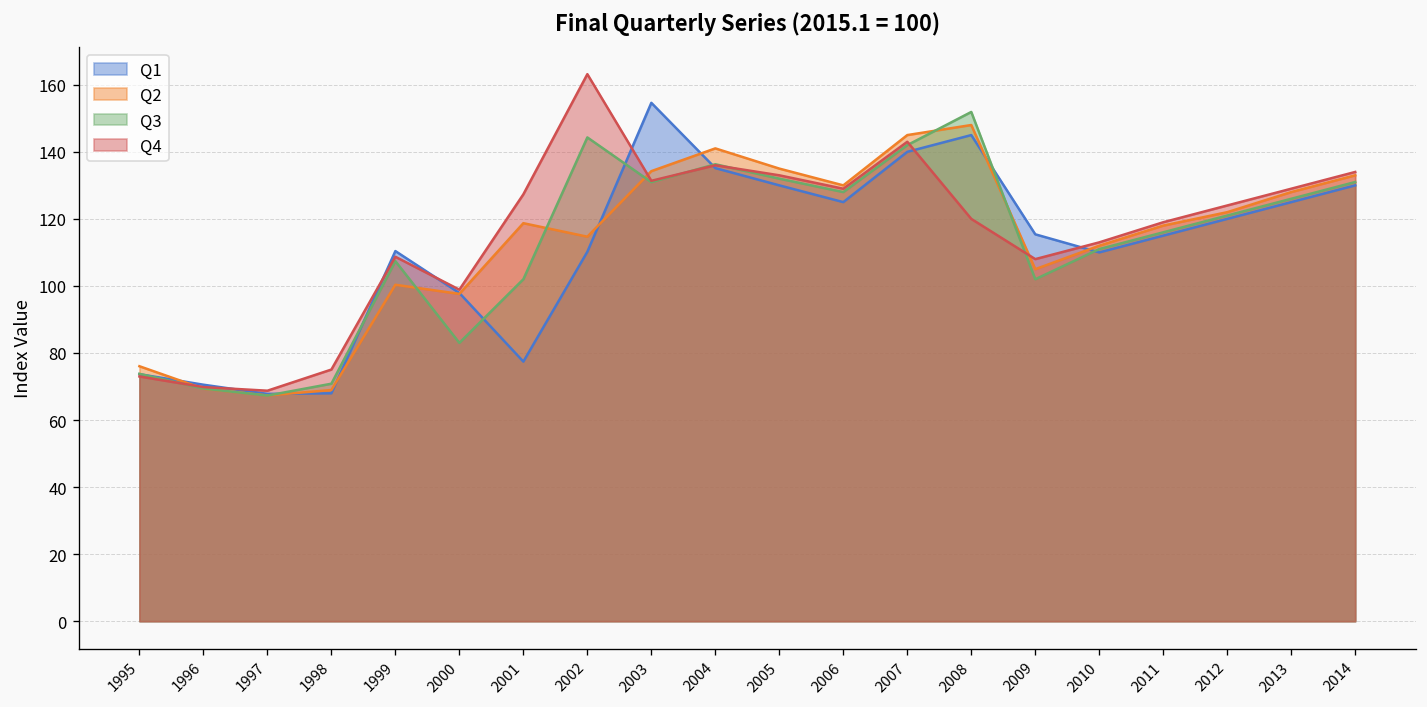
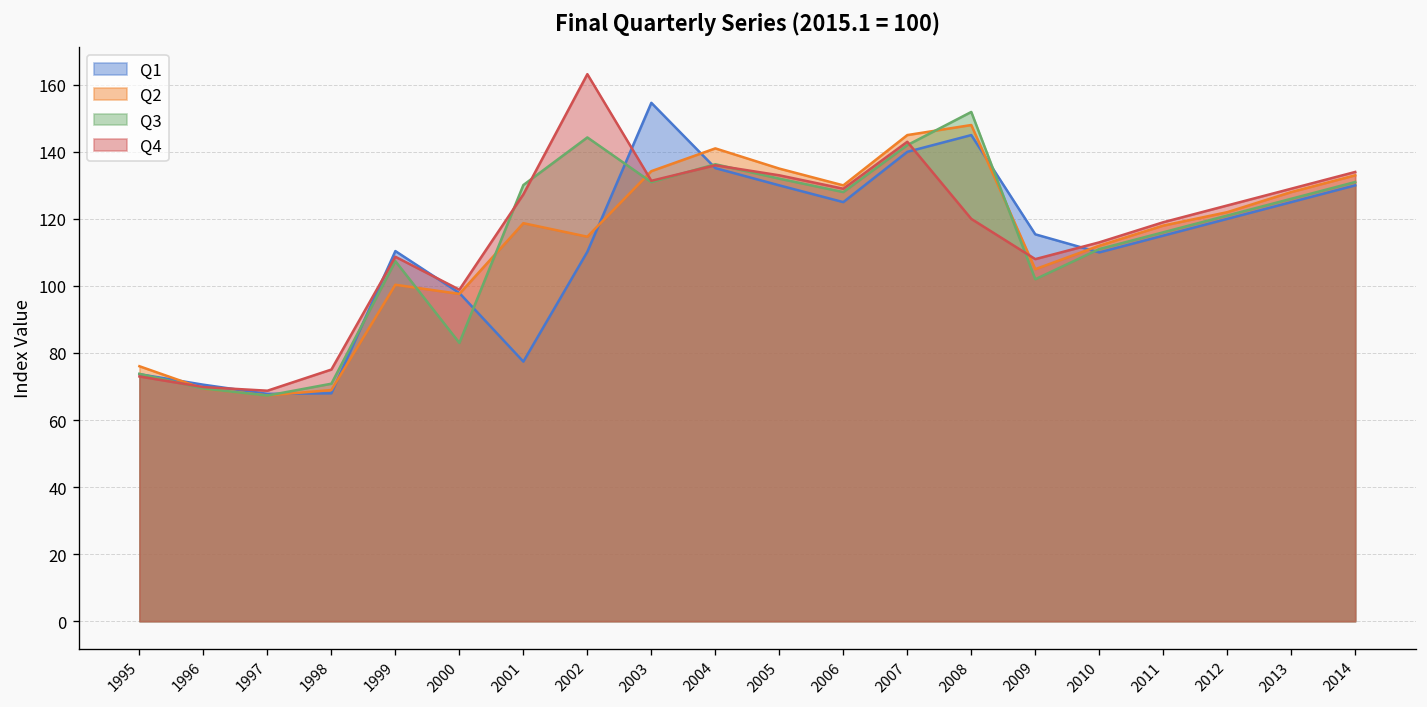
  {
    "Q1": {
      "1998": 68,
      "1999": 110,
      "2001": 77,
      "2002": 110,
      "2003": 155,
      "2005": 130,
      "2006": 125,
      "2007": 140,
      "2008": 145,
      "2009": 115,
      "2010": 110,
      "2011": 115,
      "2012": 120,
      "2013": 125,
      "2014": 130
    },
    "Q3": {
      "1998": 71,
      "1999": 107,
      "2000": 83,
-     "2001": 102,
+     "2001": 130,
      "2002": 144,
      "2005": 132,
      "2006": 128,
      "2007": 142,
      "2008": 152,
      "2009": 102,
      "2010": 111,
      "2011": 116,
      "2012": 121,
      "2013": 126,
      "2014": 131
    }
  }
